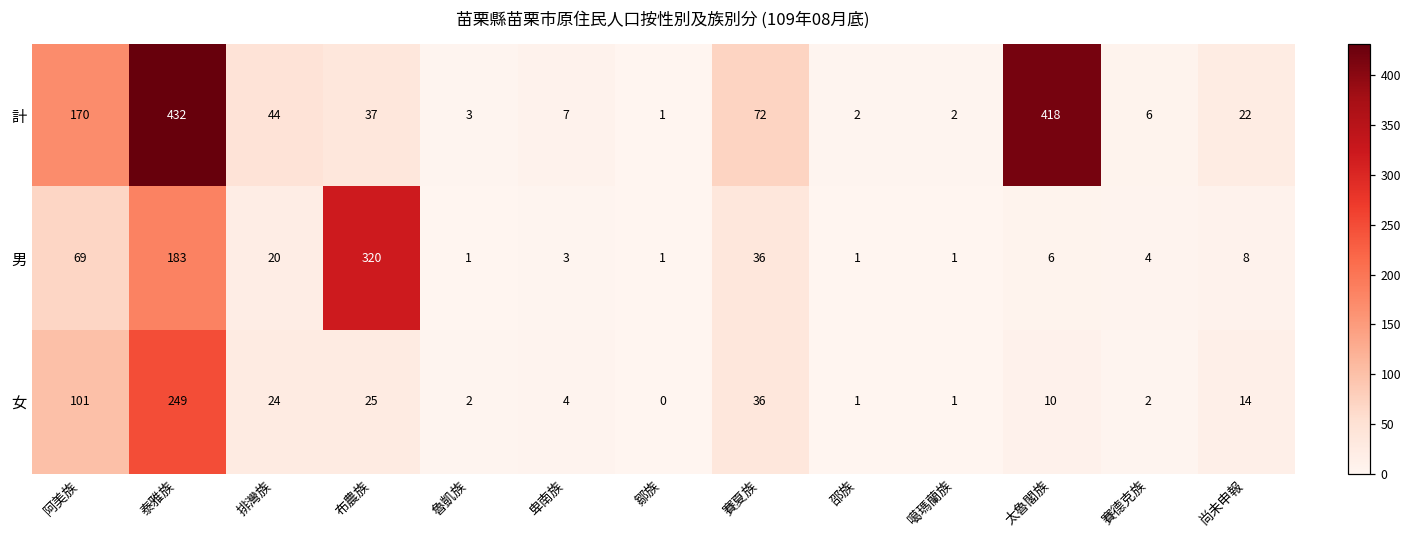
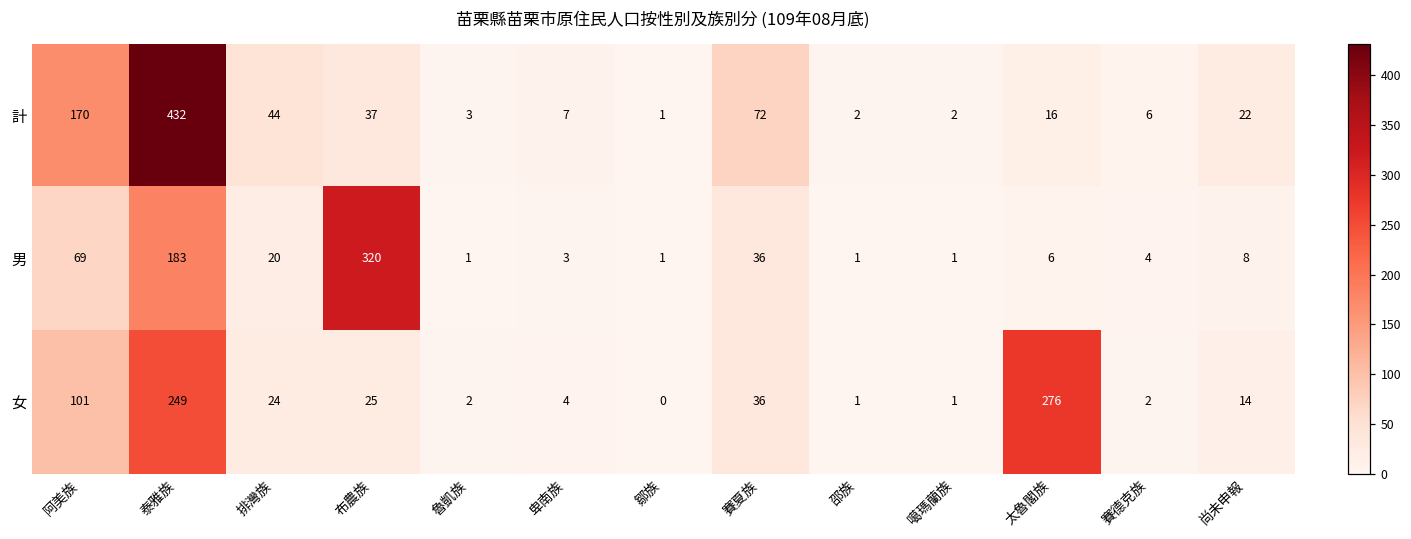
  {
    "計": {
      "阿美族": 170,
      "泰雅族": 432,
      "排灣族": 44,
      "布農族": 37,
      "魯凱族": 3,
      "卑南族": 7,
      "鄒族": 1,
      "賽夏族": 72,
      "邵族": 2,
      "噶瑪蘭族": 2,
-     "太魯閣族": 418,
+     "太魯閣族": 16,
      "賽德克族": 6,
      "尚未申報": 22
    },
    "男": {
      "阿美族": 69,
      "泰雅族": 183,
      "排灣族": 20,
      "布農族": 320,
      "魯凱族": 1,
      "卑南族": 3,
      "鄒族": 1,
      "賽夏族": 36,
      "邵族": 1,
      "噶瑪蘭族": 1,
      "太魯閣族": 6,
      "賽德克族": 4,
      "尚未申報": 8
    },
    "女": {
      "阿美族": 101,
      "泰雅族": 249,
      "排灣族": 24,
      "布農族": 25,
      "魯凱族": 2,
      "卑南族": 4,
      "鄒族": 0,
      "賽夏族": 36,
      "邵族": 1,
      "噶瑪蘭族": 1,
-     "太魯閣族": 10,
+     "太魯閣族": 276,
      "賽德克族": 2,
      "尚未申報": 14
    }
  }
